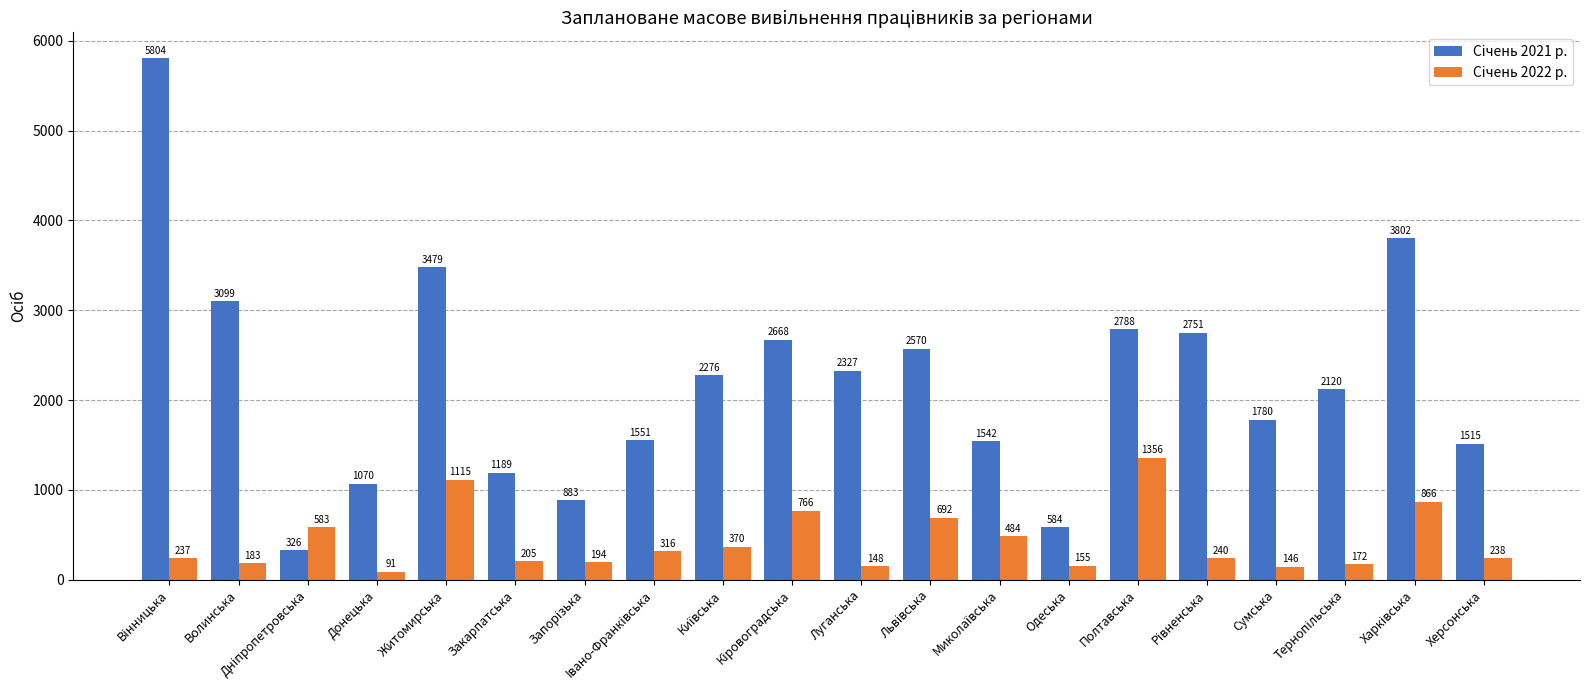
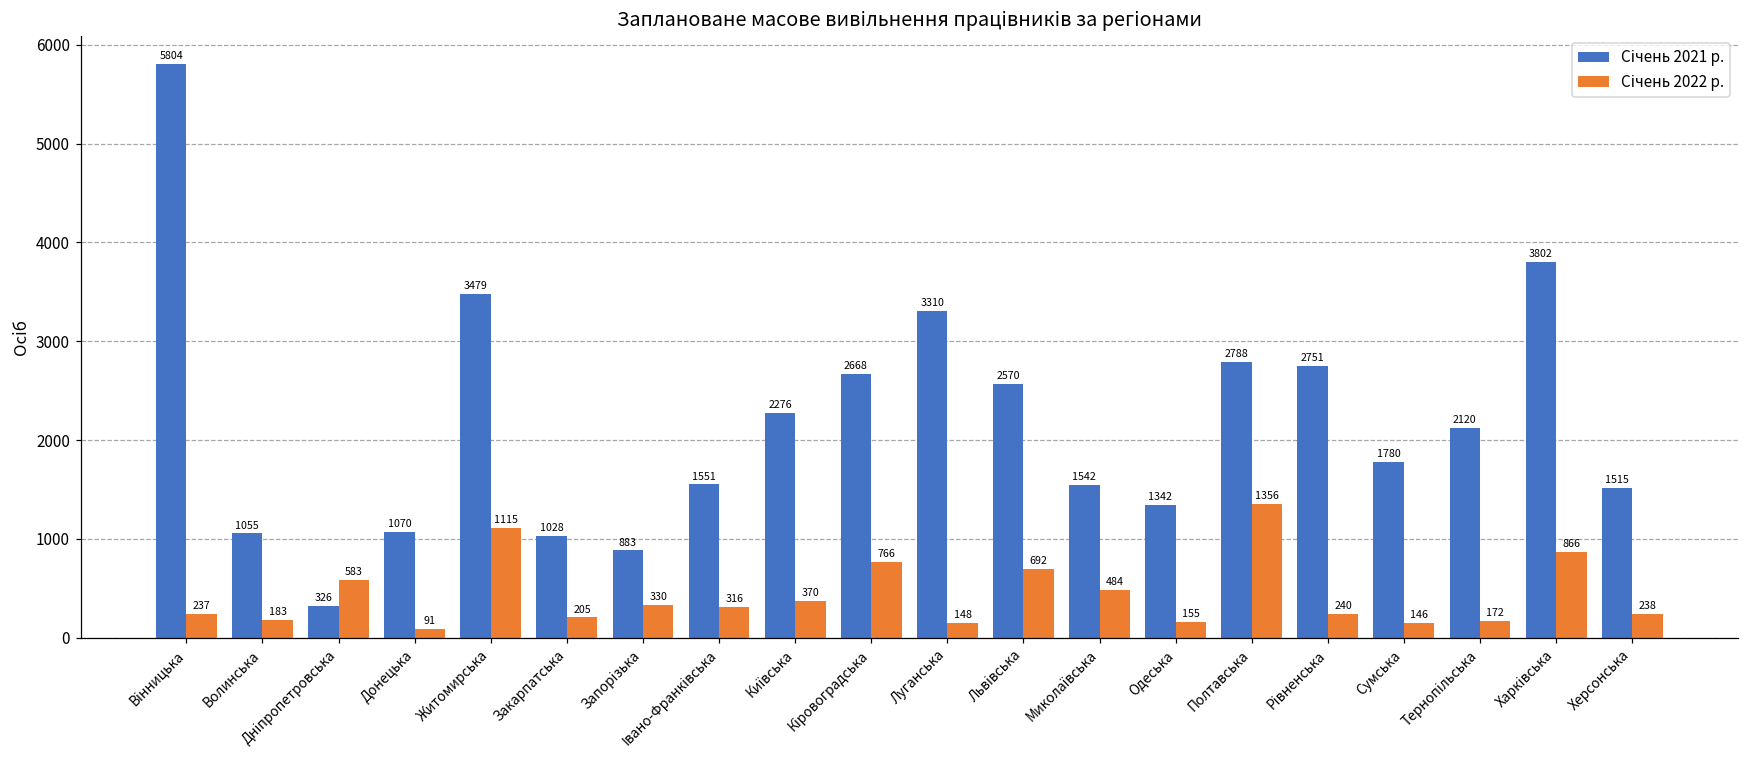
  {
    "Січень 2021 р.": {
      "Вінницька": 5804,
-     "Волинська": 3099,
+     "Волинська": 1055,
      "Дніпропетровська": 326,
      "Донецька": 1070,
      "Житомирська": 3479,
-     "Закарпатська": 1189,
+     "Закарпатська": 1028,
      "Запорізька": 883,
      "Івано-Франківська": 1551,
      "Київська": 2276,
      "Кіровоградська": 2668,
-     "Луганська": 2327,
+     "Луганська": 3310,
      "Львівська": 2570,
      "Миколаївська": 1542,
-     "Одеська": 584,
+     "Одеська": 1342,
      "Полтавська": 2788,
      "Рівненська": 2751,
      "Сумська": 1780,
      "Тернопільська": 2120,
      "Харківська": 3802,
      "Херсонська": 1515
    },
    "Січень 2022 р.": {
      "Вінницька": 237,
      "Волинська": 183,
      "Дніпропетровська": 583,
      "Донецька": 91,
      "Житомирська": 1115,
      "Закарпатська": 205,
-     "Запорізька": 194,
+     "Запорізька": 330,
      "Івано-Франківська": 316,
      "Київська": 370,
      "Кіровоградська": 766,
      "Луганська": 148,
      "Львівська": 692,
      "Миколаївська": 484,
      "Одеська": 155,
      "Полтавська": 1356,
      "Рівненська": 240,
      "Сумська": 146,
      "Тернопільська": 172,
      "Харківська": 866,
      "Херсонська": 238
    }
  }
